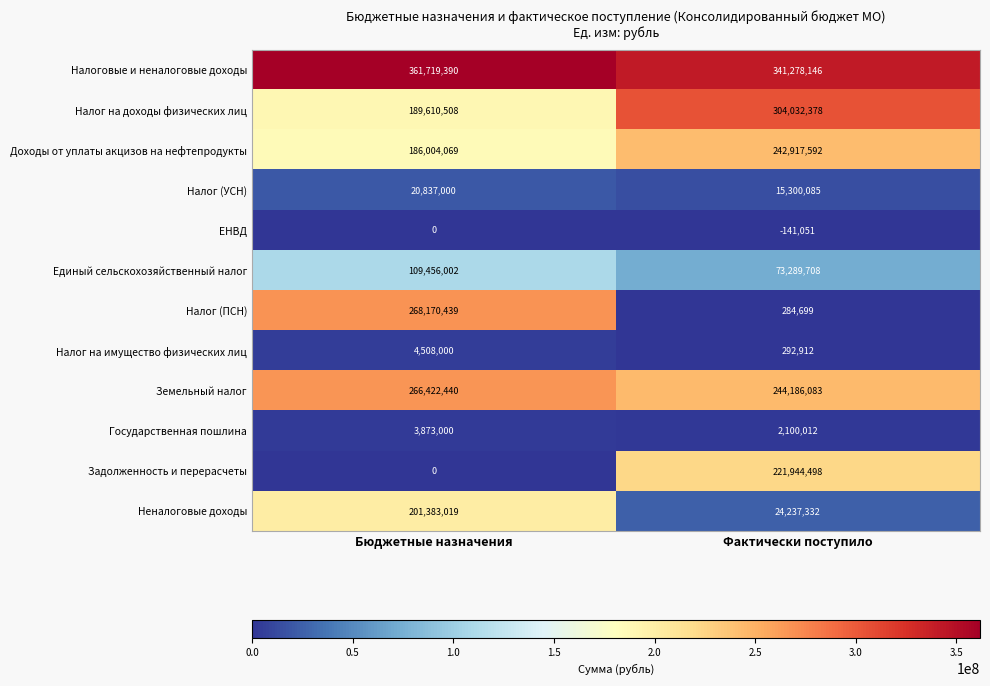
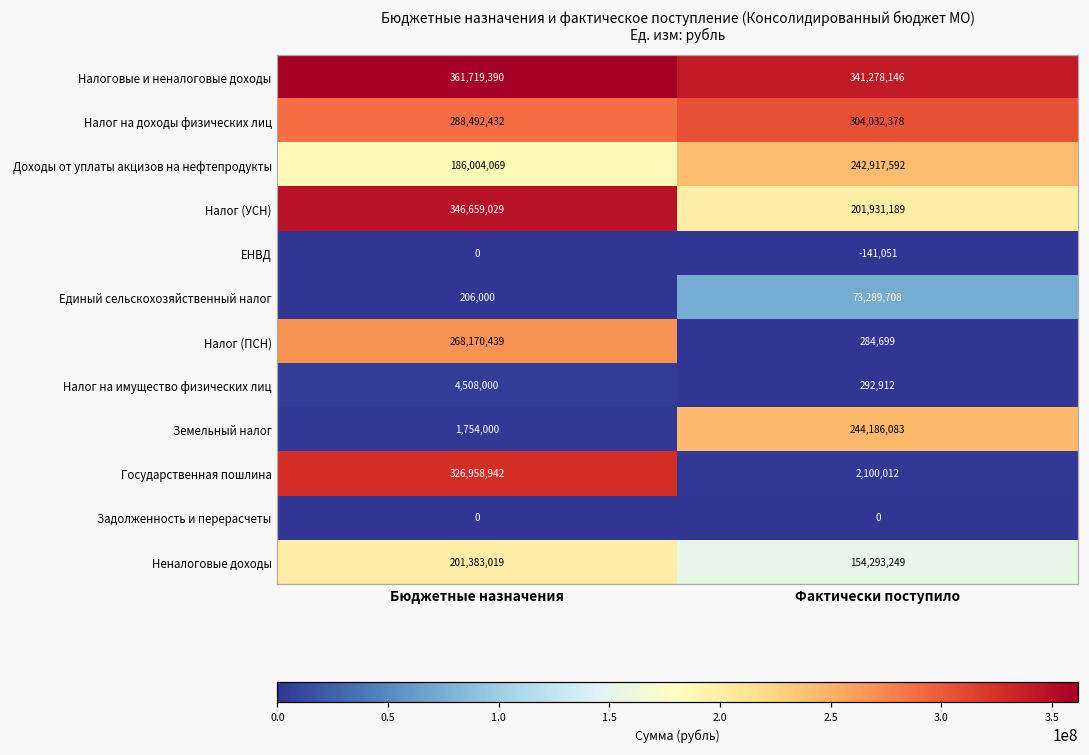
  {
    "Налоговые и неналоговые доходы": {
      "Бюджетные назначения": "361,719,390",
      "Фактически поступило": "341,278,146"
    },
    "Налог на доходы физических лиц": {
-     "Бюджетные назначения": "189,610,508",
+     "Бюджетные назначения": "288,492,432",
      "Фактически поступило": "304,032,378"
    },
    "Доходы от уплаты акцизов на нефтепродукты": {
      "Бюджетные назначения": "186,004,069",
      "Фактически поступило": "242,917,592"
    },
    "Налог (УСН)": {
-     "Бюджетные назначения": "20,837,000",
-     "Фактически поступило": "15,300,085"
+     "Бюджетные назначения": "346,659,029",
+     "Фактически поступило": "201,931,189"
    },
    "ЕНВД": {
      "Бюджетные назначения": "0",
      "Фактически поступило": "-141,051"
    },
    "Единый сельскохозяйственный налог": {
-     "Бюджетные назначения": "109,456,002",
+     "Бюджетные назначения": "206,000",
      "Фактически поступило": "73,289,708"
    },
    "Налог (ПСН)": {
      "Бюджетные назначения": "268,170,439",
      "Фактически поступило": "284,699"
    },
    "Налог на имущество физических лиц": {
      "Бюджетные назначения": "4,508,000",
      "Фактически поступило": "292,912"
    },
    "Земельный налог": {
-     "Бюджетные назначения": "266,422,440",
+     "Бюджетные назначения": "1,754,000",
      "Фактически поступило": "244,186,083"
    },
    "Государственная пошлина": {
-     "Бюджетные назначения": "3,873,000",
+     "Бюджетные назначения": "326,958,942",
      "Фактически поступило": "2,100,012"
    },
    "Задолженность и перерасчеты": {
      "Бюджетные назначения": "0",
-     "Фактически поступило": "221,944,498"
+     "Фактически поступило": "0"
    },
    "Неналоговые доходы": {
      "Бюджетные назначения": "201,383,019",
-     "Фактически поступило": "24,237,332"
+     "Фактически поступило": "154,293,249"
    }
  }
